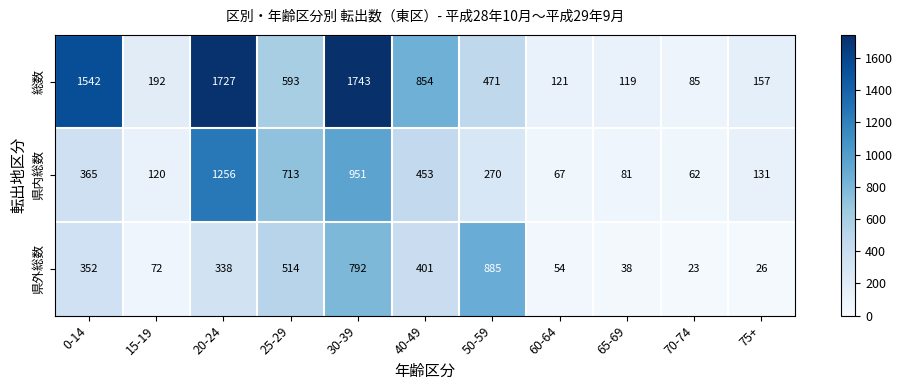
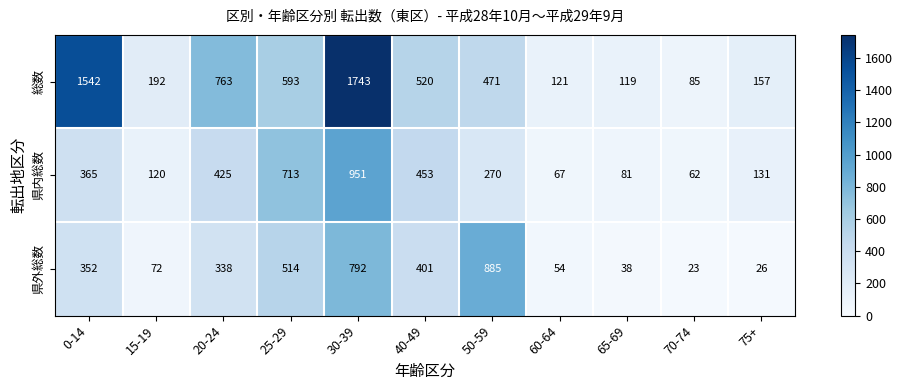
  {
    "総数": {
      "0-14": 1542,
      "15-19": 192,
-     "20-24": 1727,
+     "20-24": 763,
      "25-29": 593,
      "30-39": 1743,
-     "40-49": 854,
+     "40-49": 520,
      "50-59": 471,
      "60-64": 121,
      "65-69": 119,
      "70-74": 85,
      "75+": 157
    },
    "県内総数": {
      "0-14": 365,
      "15-19": 120,
-     "20-24": 1256,
+     "20-24": 425,
      "25-29": 713,
      "30-39": 951,
      "40-49": 453,
      "50-59": 270,
      "60-64": 67,
      "65-69": 81,
      "70-74": 62,
      "75+": 131
    },
    "県外総数": {
      "0-14": 352,
      "15-19": 72,
      "20-24": 338,
      "25-29": 514,
      "30-39": 792,
      "40-49": 401,
      "50-59": 885,
      "60-64": 54,
      "65-69": 38,
      "70-74": 23,
      "75+": 26
    }
  }
